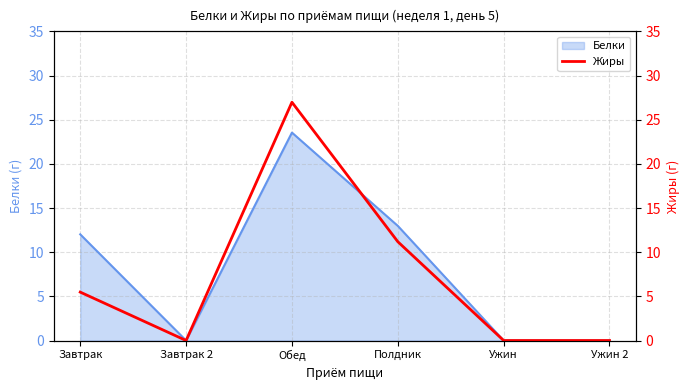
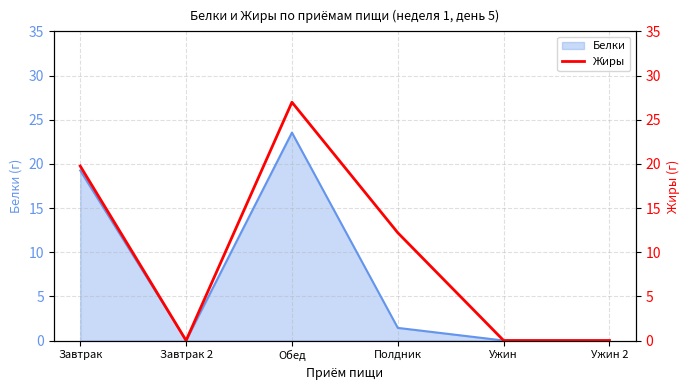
  {
    "Белки": {
-     "Завтрак": 12,
+     "Завтрак": 19,
      "Завтрак 2": 0,
      "Обед": 24,
-     "Полдник": 13,
+     "Полдник": 1,
      "Ужин": 0,
      "Ужин 2": 0
    },
    "Жиры": {
-     "Завтрак": 5,
+     "Завтрак": 20,
      "Завтрак 2": 0,
      "Обед": 27,
-     "Полдник": 11,
+     "Полдник": 12,
      "Ужин": 0,
      "Ужин 2": 0
    }
  }
